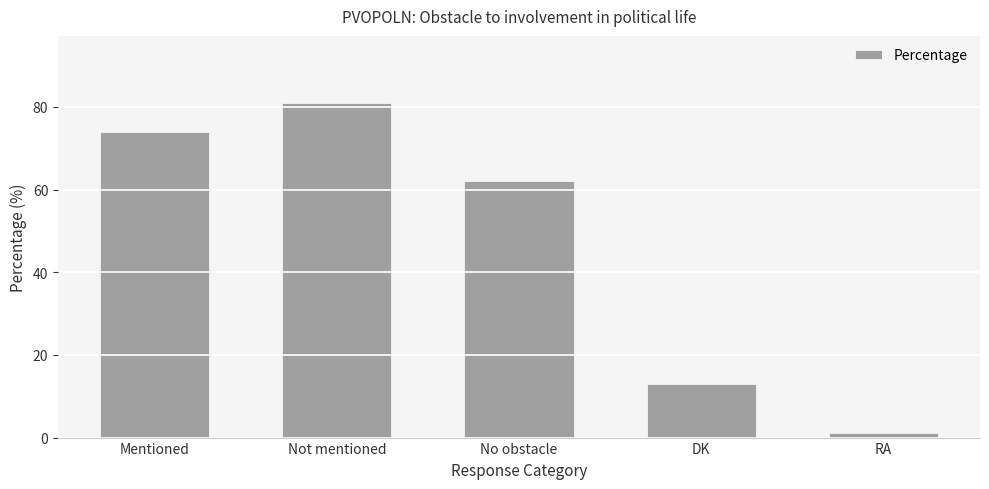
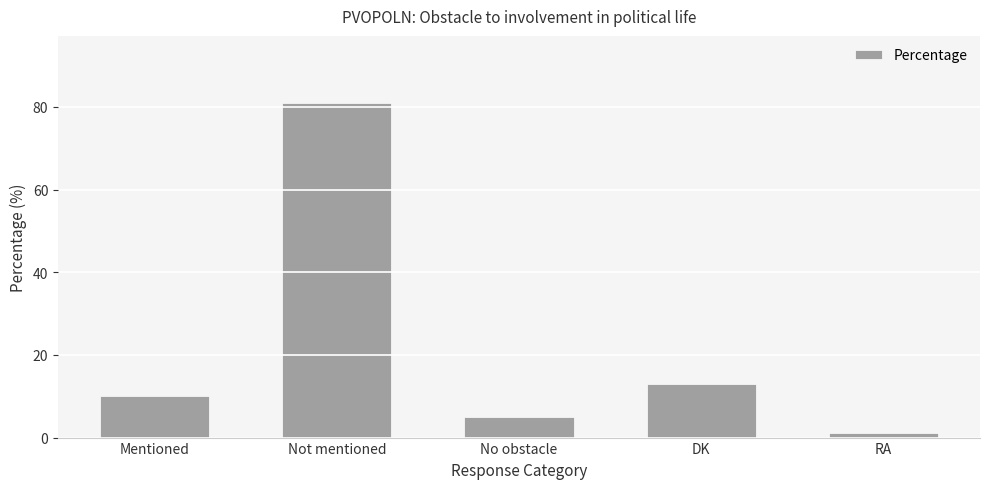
  {
-   "Mentioned": 74,
+   "Mentioned": 10,
    "Not mentioned": 81,
-   "No obstacle": 62,
+   "No obstacle": 5,
    "DK": 13,
    "RA": 1
  }
